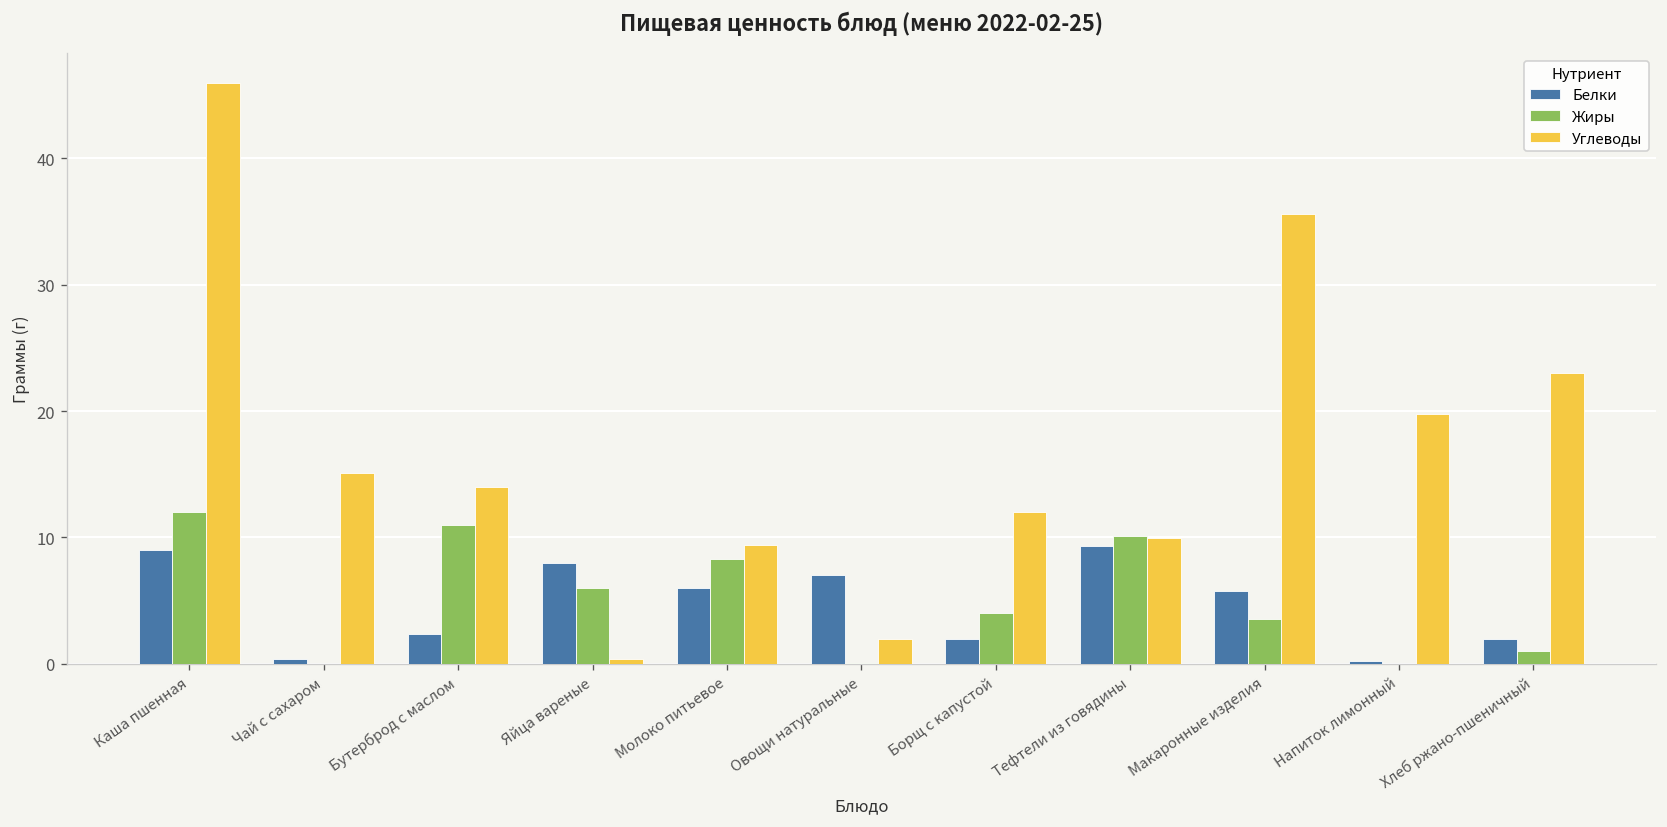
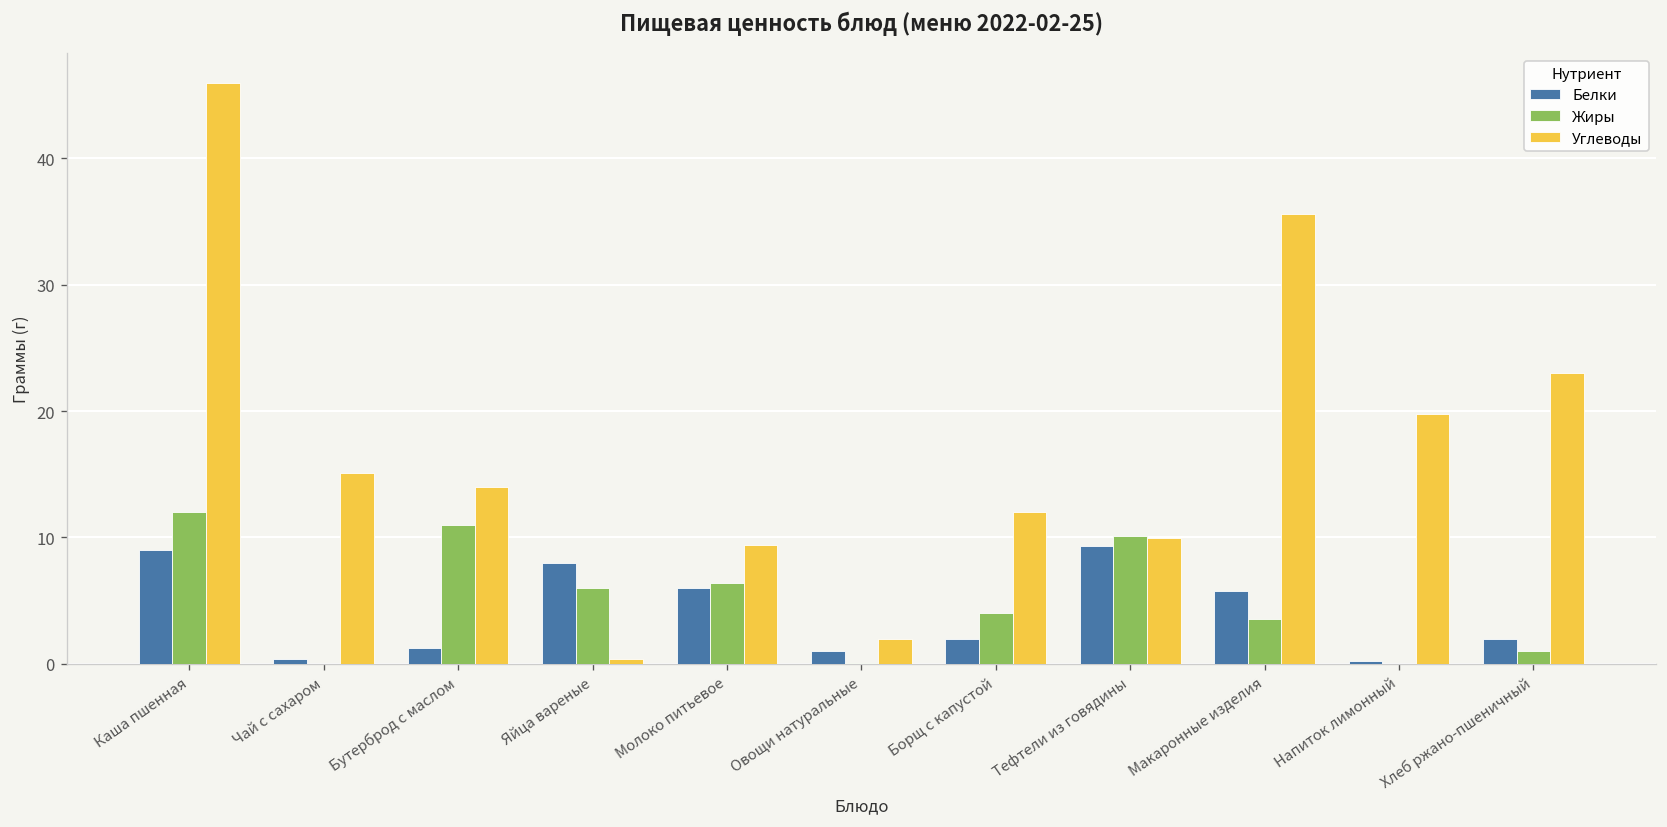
  {
    "Белки": {
      "Каша пшенная": 9.0,
      "Чай с сахаром": 0.4,
-     "Бутерброд с маслом": 2.3,
+     "Бутерброд с маслом": 1.3,
      "Яйца вареные": 8.0,
      "Молоко питьевое": 6.0,
-     "Овощи натуральные": 7,
+     "Овощи натуральные": 1,
      "Борщ с капустой": 2.0,
      "Тефтели из говядины": 9.3,
      "Макаронные изделия": 5.8,
      "Хлеб ржано-пшеничный": 2.0
    },
    "Жиры": {
      "Каша пшенная": 12.0,
      "Чай с сахаром": 0.0,
      "Бутерброд с маслом": 11.0,
      "Яйца вареные": 6.0,
-     "Молоко питьевое": 8.3,
+     "Молоко питьевое": 6.4,
      "Борщ с капустой": 4.0,
      "Тефтели из говядины": 10.1,
      "Макаронные изделия": 3.6,
      "Напиток лимонный": 0.0,
      "Хлеб ржано-пшеничный": 1.0
    },
    "Углеводы": {
      "Каша пшенная": 46.0,
      "Чай с сахаром": 15.1,
      "Бутерброд с маслом": 14.0,
      "Яйца вареные": 0.4,
      "Молоко питьевое": 9.4,
      "Овощи натуральные": 2.0,
      "Борщ с капустой": 12.0,
      "Тефтели из говядины": 9.9,
      "Макаронные изделия": 35.6,
      "Напиток лимонный": 19.8,
      "Хлеб ржано-пшеничный": 23.0
    }
  }
